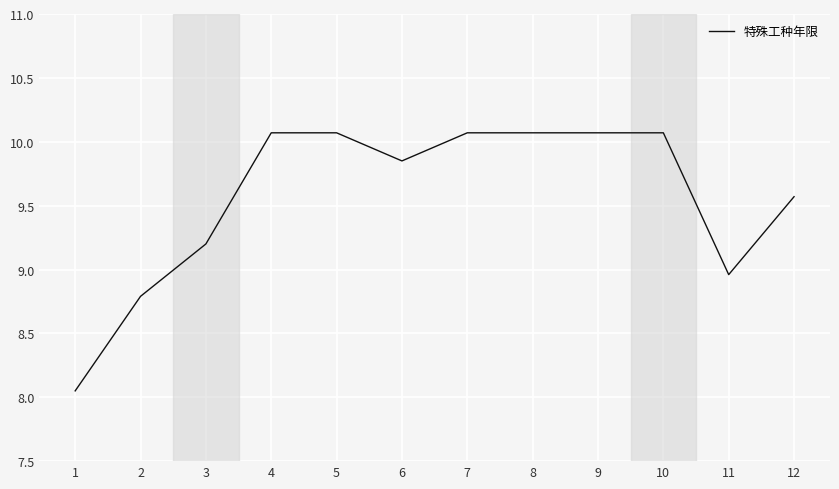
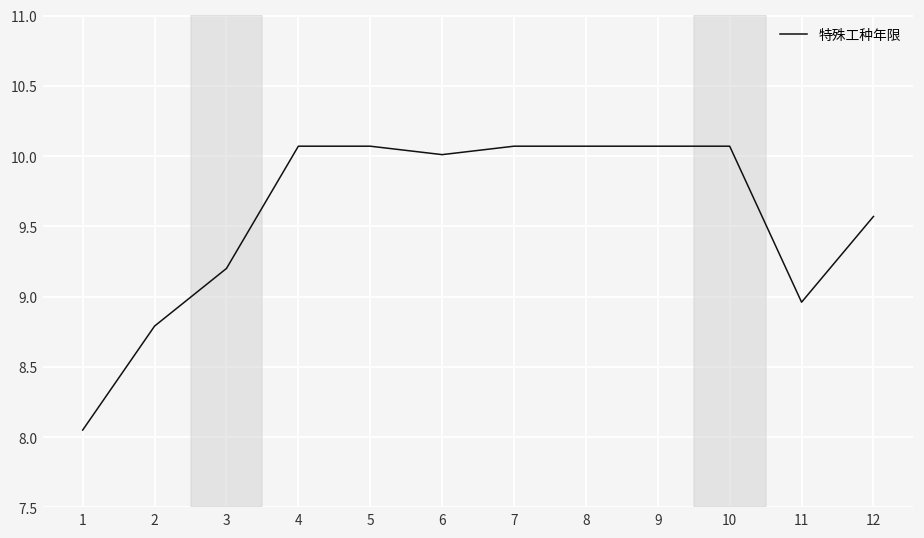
  {
    "1": 8.05,
    "2": 8.79,
    "3": 9.20,
    "4": 10.07,
    "5": 10.07,
-   "6": 9.85,
+   "6": 10.01,
    "7": 10.07,
    "8": 10.07,
    "9": 10.07,
    "10": 10.07,
    "11": 8.96,
    "12": 9.57
  }
